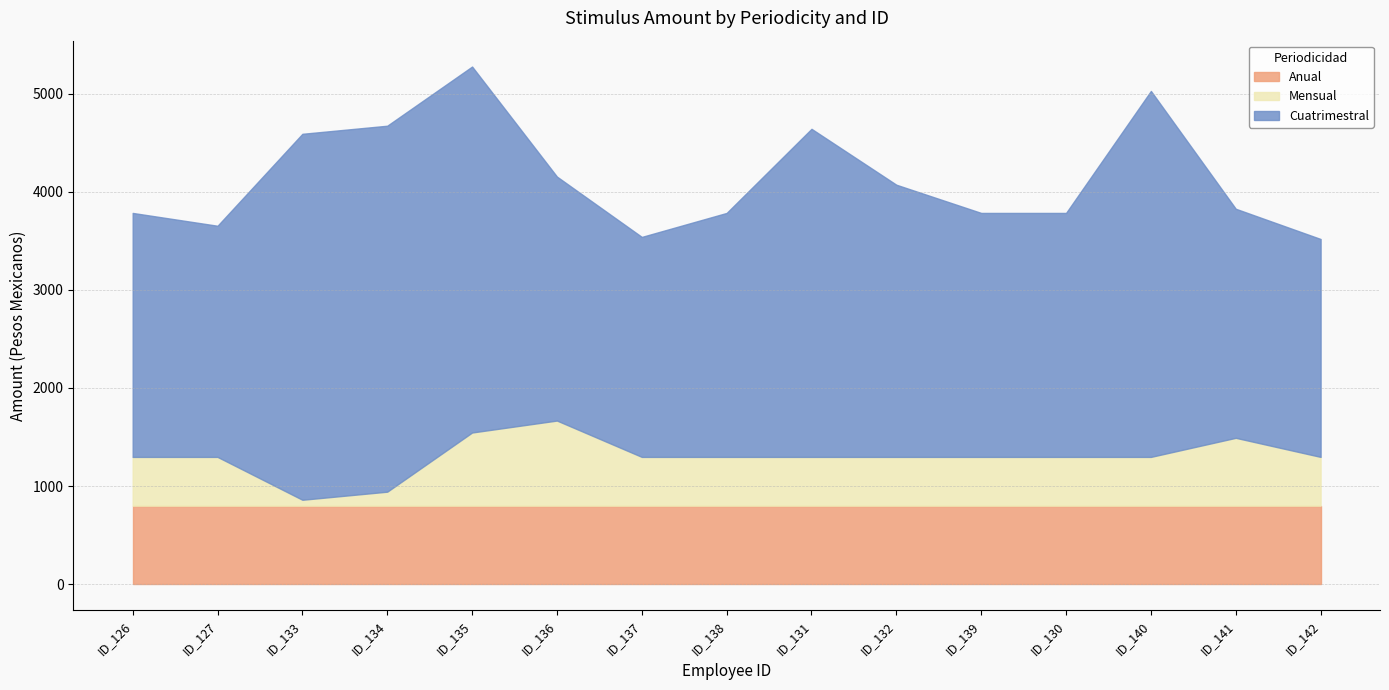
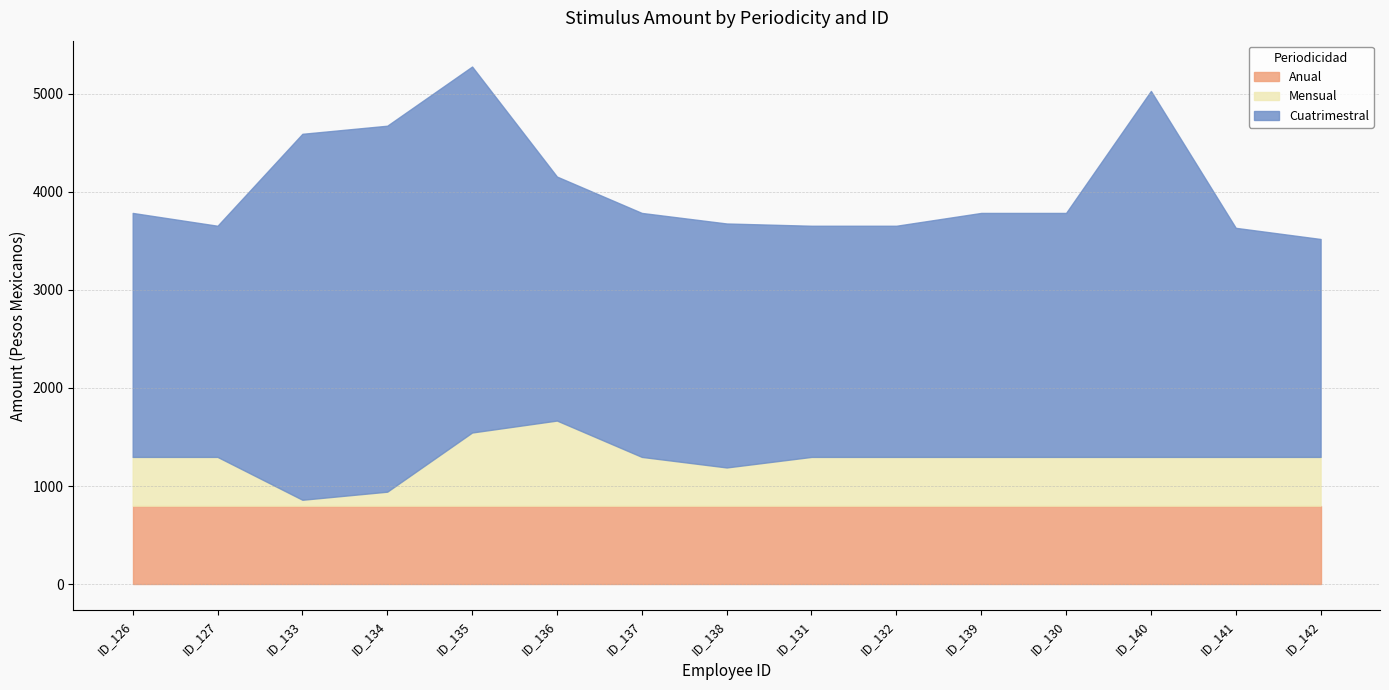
  {
    "Anual": {
      "ID_126": 800,
      "ID_127": 800,
      "ID_133": 800,
      "ID_134": 800,
      "ID_135": 800,
      "ID_136": 800,
      "ID_137": 800,
      "ID_138": 800,
      "ID_131": 800,
      "ID_132": 800,
      "ID_139": 800,
      "ID_130": 800,
      "ID_140": 800,
      "ID_141": 800,
      "ID_142": 800
    },
    "Mensual": {
      "ID_126": 500,
      "ID_127": 500,
      "ID_133": 100,
      "ID_134": 100,
      "ID_135": 700,
      "ID_136": 900,
      "ID_137": 500,
-     "ID_138": 500,
+     "ID_138": 400,
      "ID_131": 500,
      "ID_132": 500,
      "ID_139": 500,
      "ID_130": 500,
      "ID_140": 500,
-     "ID_141": 700,
+     "ID_141": 500,
      "ID_142": 500
    },
    "Cuatrimestral": {
      "ID_126": 2500,
      "ID_127": 2400,
      "ID_133": 3700,
      "ID_134": 3700,
      "ID_135": 3700,
      "ID_136": 2500,
-     "ID_137": 2200,
+     "ID_137": 2500,
      "ID_138": 2500,
-     "ID_131": 3300,
-     "ID_132": 2800,
+     "ID_131": 2400,
+     "ID_132": 2400,
      "ID_139": 2500,
      "ID_130": 2500,
      "ID_140": 3700,
      "ID_141": 2300,
      "ID_142": 2200
    }
  }
